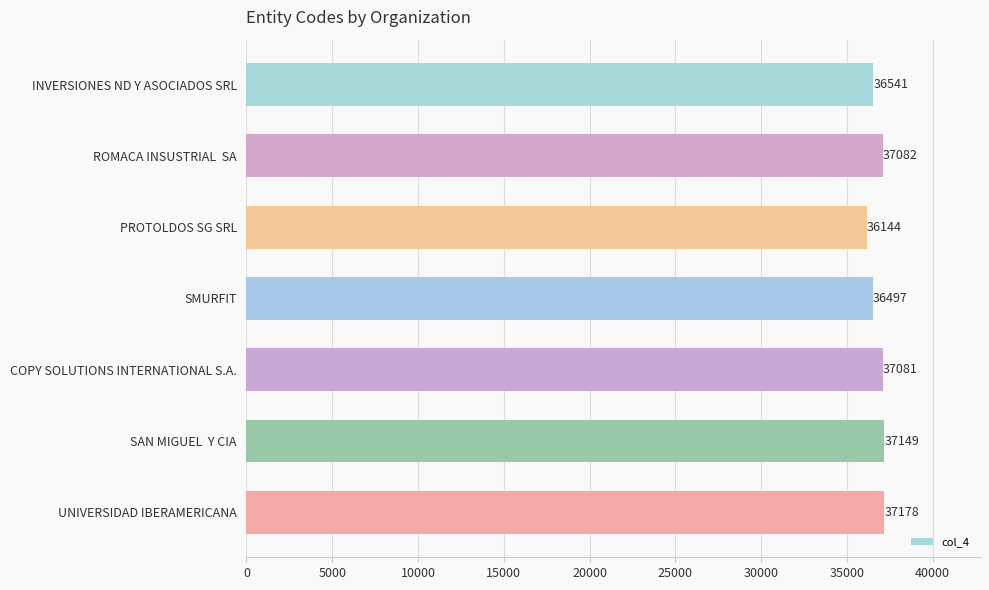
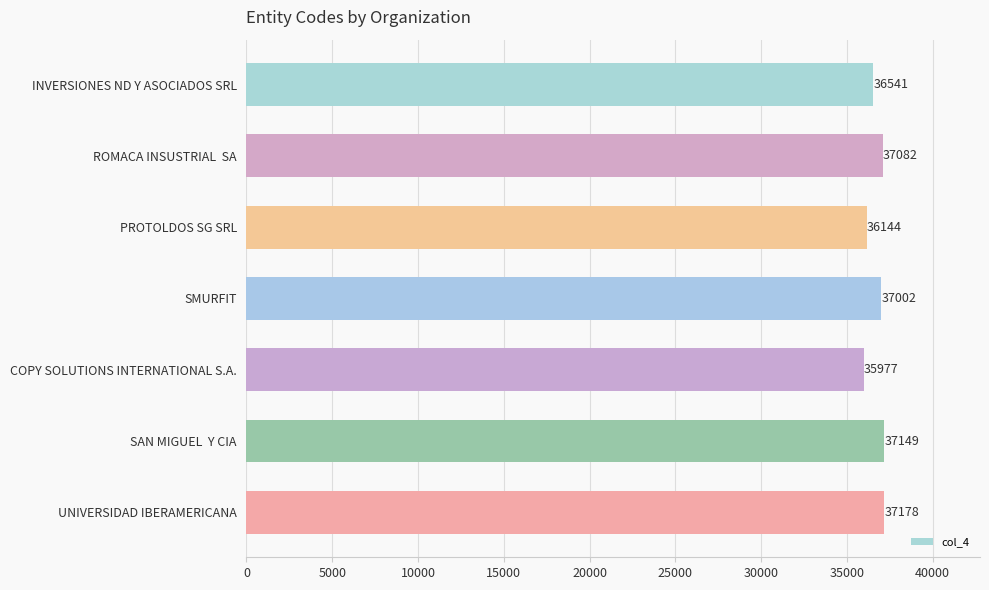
  {
    "INVERSIONES ND Y ASOCIADOS SRL": 36541,
    "ROMACA INSUSTRIAL SA": 37082,
    "PROTOLDOS SG SRL": 36144,
-   "SMURFIT": 36497,
-   "COPY SOLUTIONS INTERNATIONAL S.A.": 37081,
+   "SMURFIT": 37002,
+   "COPY SOLUTIONS INTERNATIONAL S.A.": 35977,
    "SAN MIGUEL Y CIA": 37149,
    "UNIVERSIDAD IBERAMERICANA": 37178
  }
